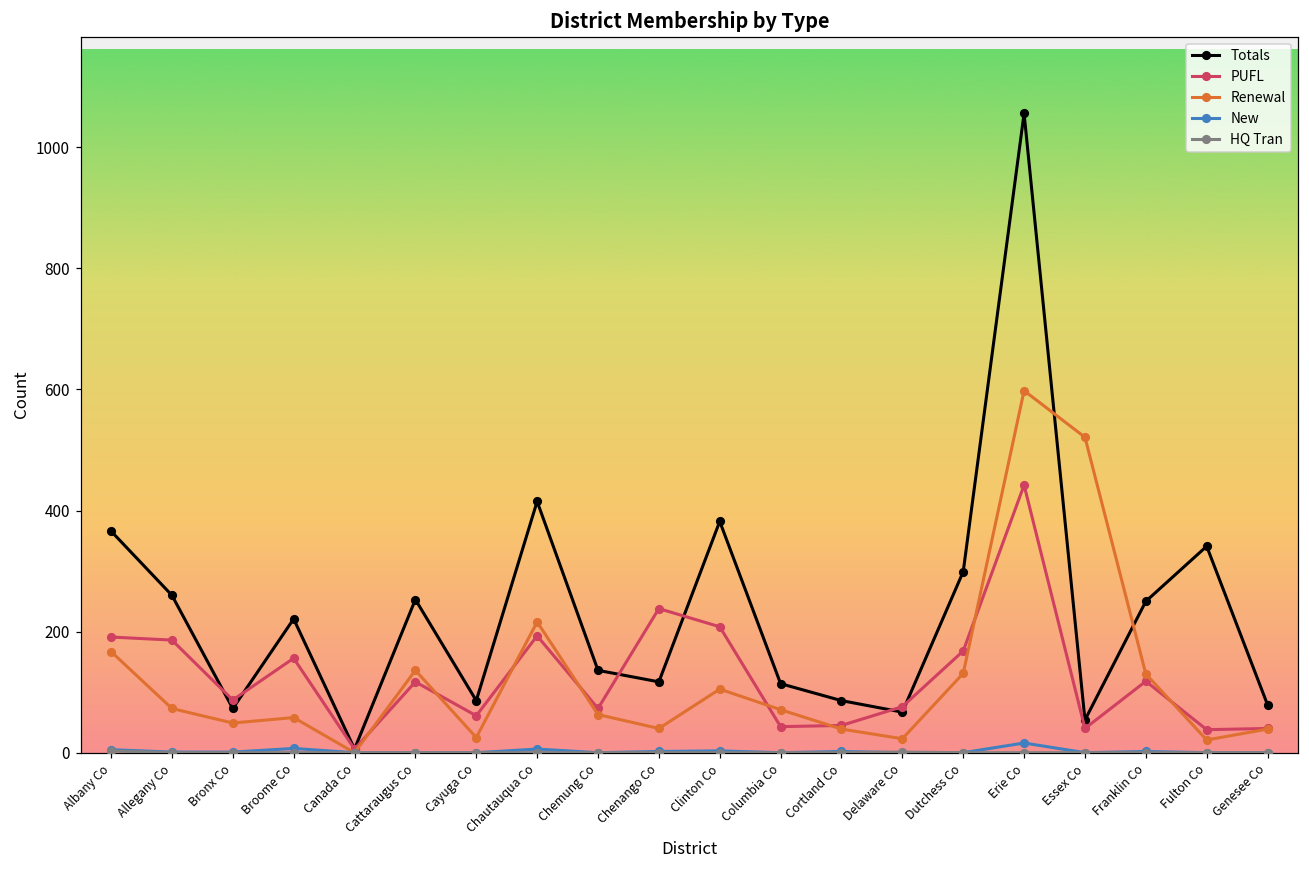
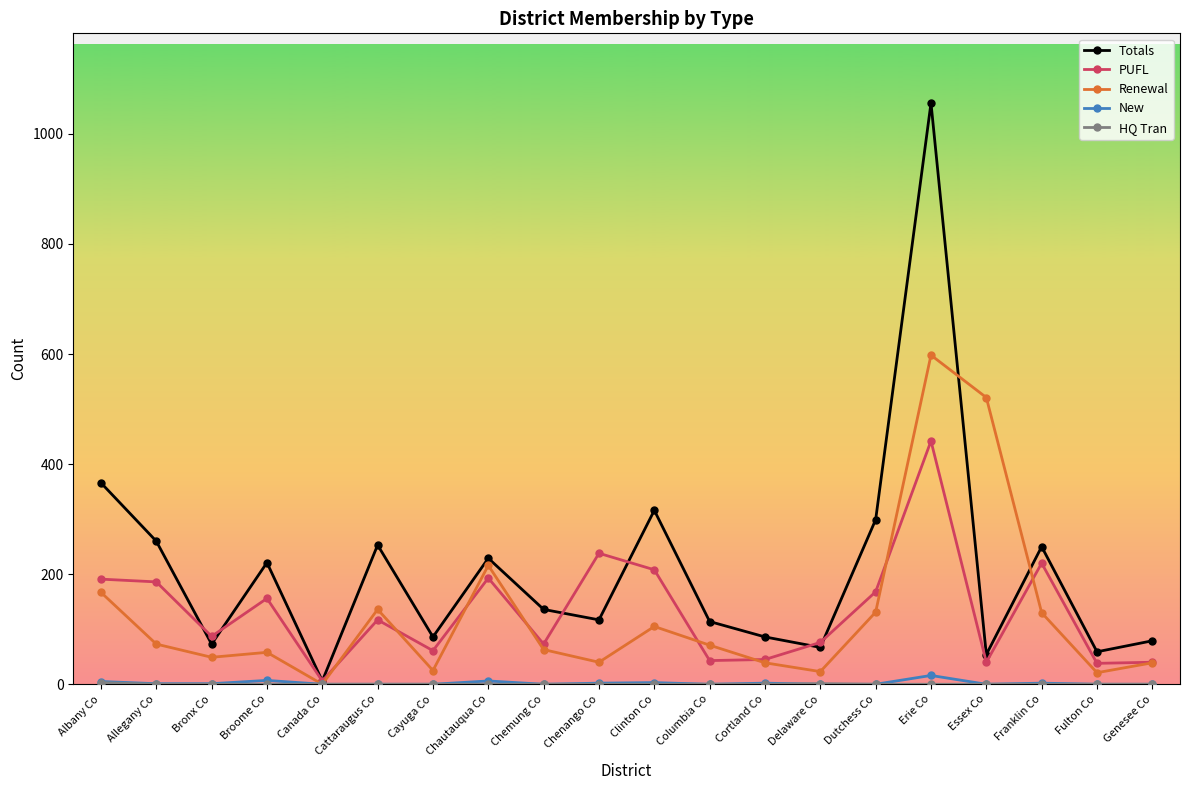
  {
    "Totals": {
      "Albany Co": 370,
      "Allegany Co": 260,
      "Bronx Co": 70,
      "Broome Co": 220,
      "Cattaraugus Co": 250,
      "Cayuga Co": 90,
-     "Chautauqua Co": 420,
+     "Chautauqua Co": 230,
      "Chemung Co": 140,
      "Chenango Co": 120,
-     "Clinton Co": 380,
+     "Clinton Co": 320,
      "Columbia Co": 110,
      "Cortland Co": 90,
      "Delaware Co": 70,
      "Dutchess Co": 300,
      "Erie Co": 1060,
      "Essex Co": 50,
      "Franklin Co": 250,
-     "Fulton Co": 340,
+     "Fulton Co": 60,
      "Genesee Co": 80
    },
    "PUFL": {
      "Albany Co": 190,
      "Allegany Co": 190,
      "Bronx Co": 90,
      "Broome Co": 160,
      "Cattaraugus Co": 120,
      "Cayuga Co": 60,
      "Chautauqua Co": 190,
      "Chemung Co": 70,
      "Chenango Co": 240,
      "Clinton Co": 210,
      "Columbia Co": 40,
      "Cortland Co": 50,
      "Delaware Co": 80,
      "Dutchess Co": 170,
      "Erie Co": 440,
      "Essex Co": 40,
-     "Franklin Co": 120,
+     "Franklin Co": 220,
      "Fulton Co": 40
    },
    "Renewal": {
      "Albany Co": 170,
      "Allegany Co": 70,
      "Bronx Co": 50,
      "Broome Co": 60,
      "Cattaraugus Co": 140,
      "Cayuga Co": 30,
      "Chautauqua Co": 220,
      "Chemung Co": 60,
      "Chenango Co": 40,
      "Clinton Co": 110,
      "Columbia Co": 70,
      "Cortland Co": 40,
      "Delaware Co": 20,
      "Dutchess Co": 130,
      "Erie Co": 600,
      "Essex Co": 520,
      "Franklin Co": 130,
      "Fulton Co": 20
    },
    "New": {
      "Broome Co": 10,
      "Chautauqua Co": 10,
      "Erie Co": 20
    },
    "HQ Tran": {
      "Broome Co": 0,
      "Chautauqua Co": 0,
      "Erie Co": 0
    }
  }
